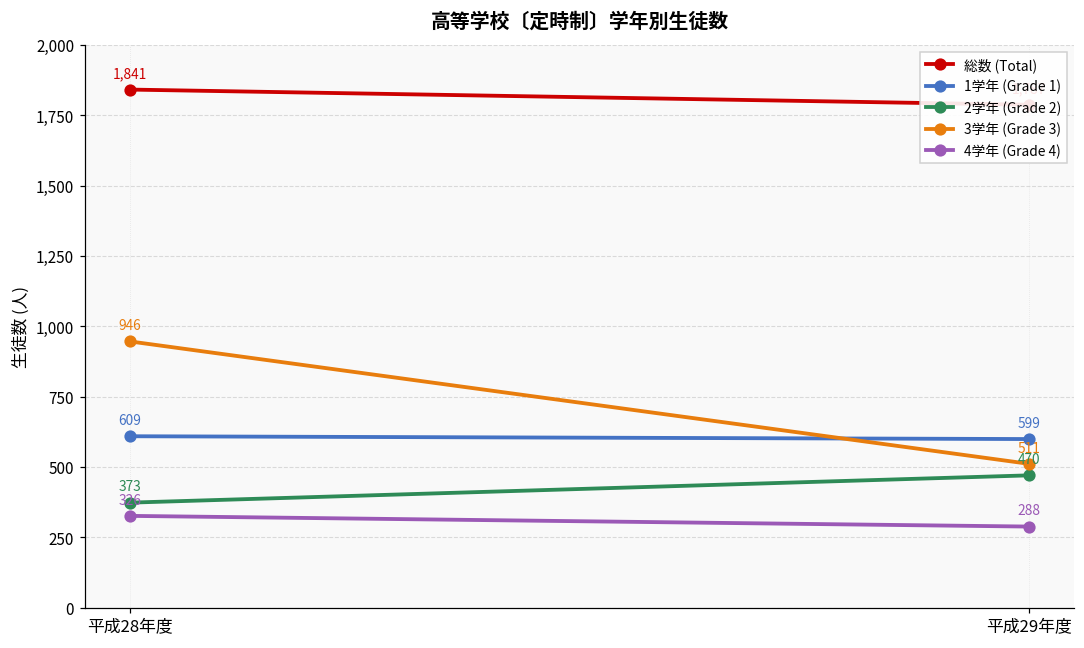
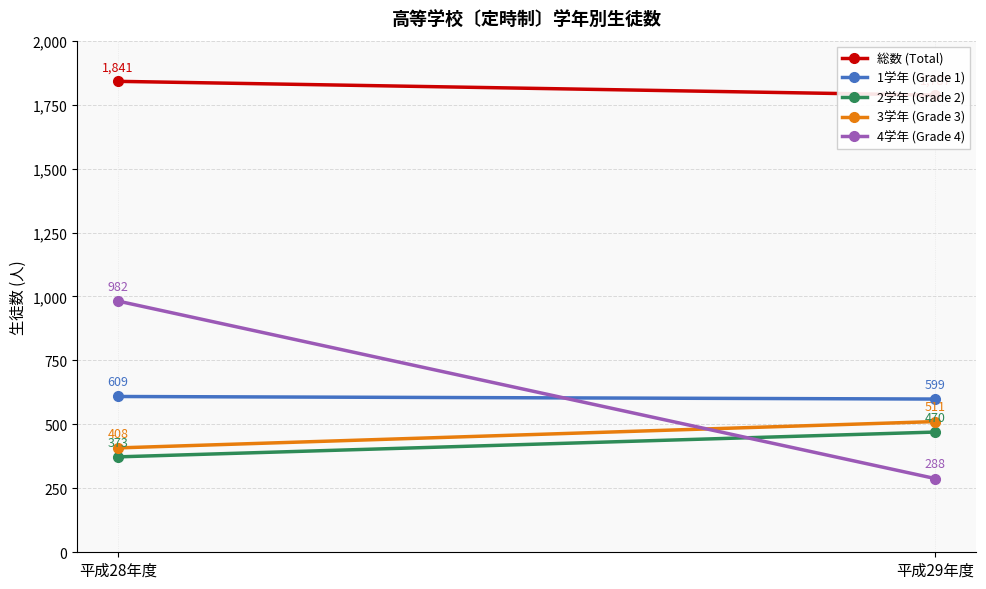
  {
    "総数 (Total)": {
      "平成28年度": "1,841"
    },
    "1学年 (Grade 1)": {
      "平成28年度": "609",
      "平成29年度": "599"
    },
    "3学年 (Grade 3)": {
-     "平成28年度": "946"
+     "平成28年度": "408"
    },
    "4学年 (Grade 4)": {
-     "平成28年度": "326",
+     "平成28年度": "982",
      "平成29年度": "288"
    }
  }
